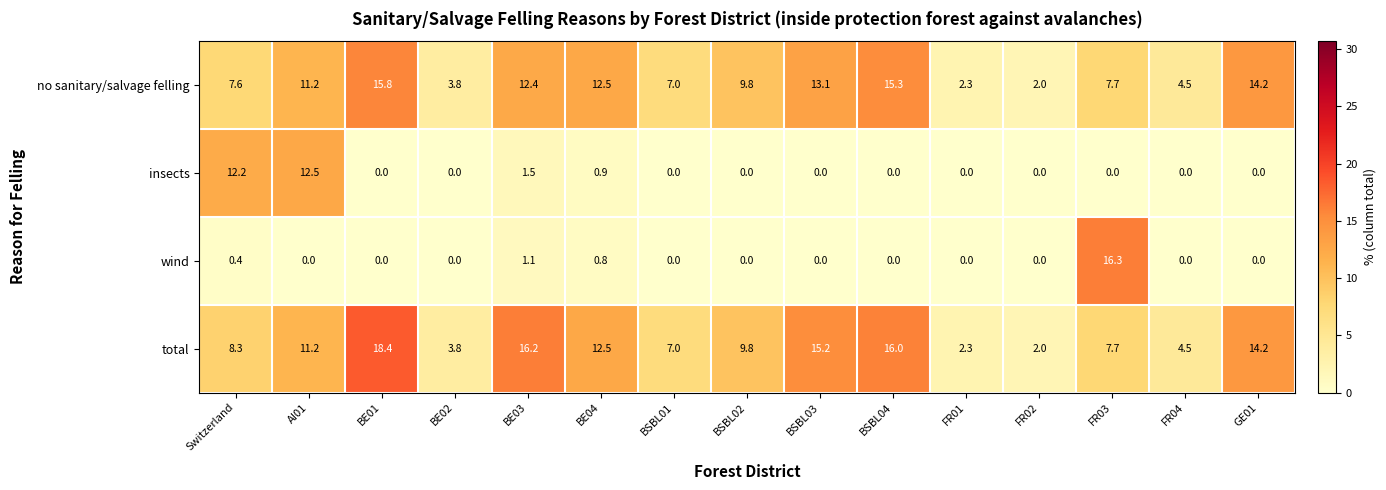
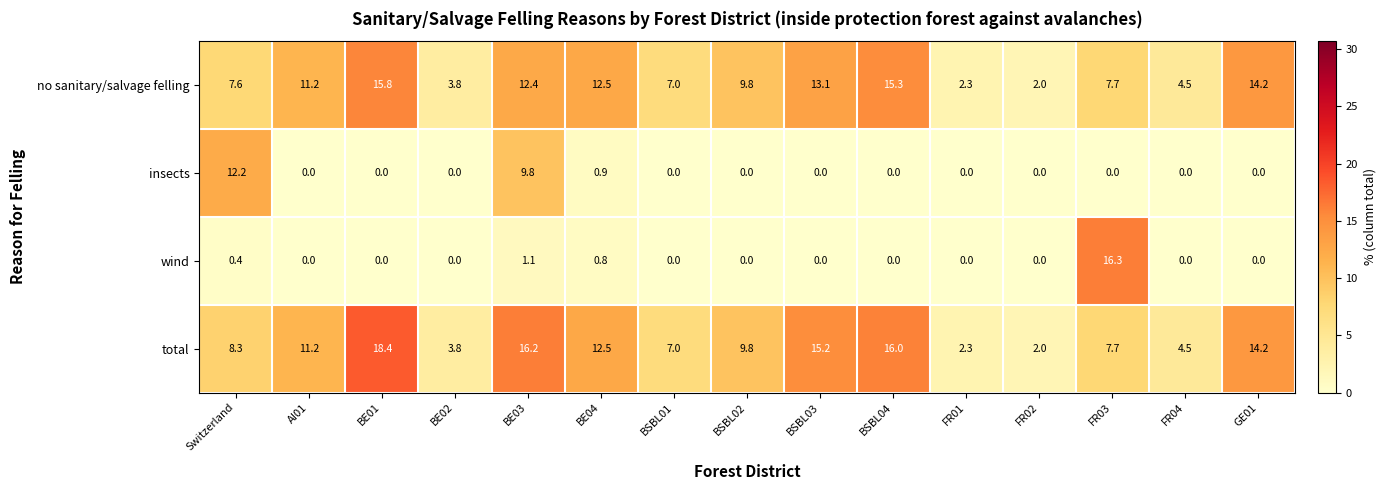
  {
    "no sanitary/salvage felling": {
      "Switzerland": 7.6,
      "AI01": 11.2,
      "BE01": 15.8,
      "BE02": 3.8,
      "BE03": 12.4,
      "BE04": 12.5,
      "BSBL01": 7.0,
      "BSBL02": 9.8,
      "BSBL03": 13.1,
      "BSBL04": 15.3,
      "FR01": 2.3,
      "FR02": 2.0,
      "FR03": 7.7,
      "FR04": 4.5,
      "GE01": 14.2
    },
    "insects": {
      "Switzerland": 12.2,
-     "AI01": 12.5,
+     "AI01": 0.0,
      "BE01": 0.0,
      "BE02": 0.0,
-     "BE03": 1.5,
+     "BE03": 9.8,
      "BE04": 0.9,
      "BSBL01": 0.0,
      "BSBL02": 0.0,
      "BSBL03": 0.0,
      "BSBL04": 0.0,
      "FR01": 0.0,
      "FR02": 0.0,
      "FR03": 0.0,
      "FR04": 0.0,
      "GE01": 0.0
    },
    "wind": {
      "Switzerland": 0.4,
      "AI01": 0.0,
      "BE01": 0.0,
      "BE02": 0.0,
      "BE03": 1.1,
      "BE04": 0.8,
      "BSBL01": 0.0,
      "BSBL02": 0.0,
      "BSBL03": 0.0,
      "BSBL04": 0.0,
      "FR01": 0.0,
      "FR02": 0.0,
      "FR03": 16.3,
      "FR04": 0.0,
      "GE01": 0.0
    },
    "total": {
      "Switzerland": 8.3,
      "AI01": 11.2,
      "BE01": 18.4,
      "BE02": 3.8,
      "BE03": 16.2,
      "BE04": 12.5,
      "BSBL01": 7.0,
      "BSBL02": 9.8,
      "BSBL03": 15.2,
      "BSBL04": 16.0,
      "FR01": 2.3,
      "FR02": 2.0,
      "FR03": 7.7,
      "FR04": 4.5,
      "GE01": 14.2
    }
  }
